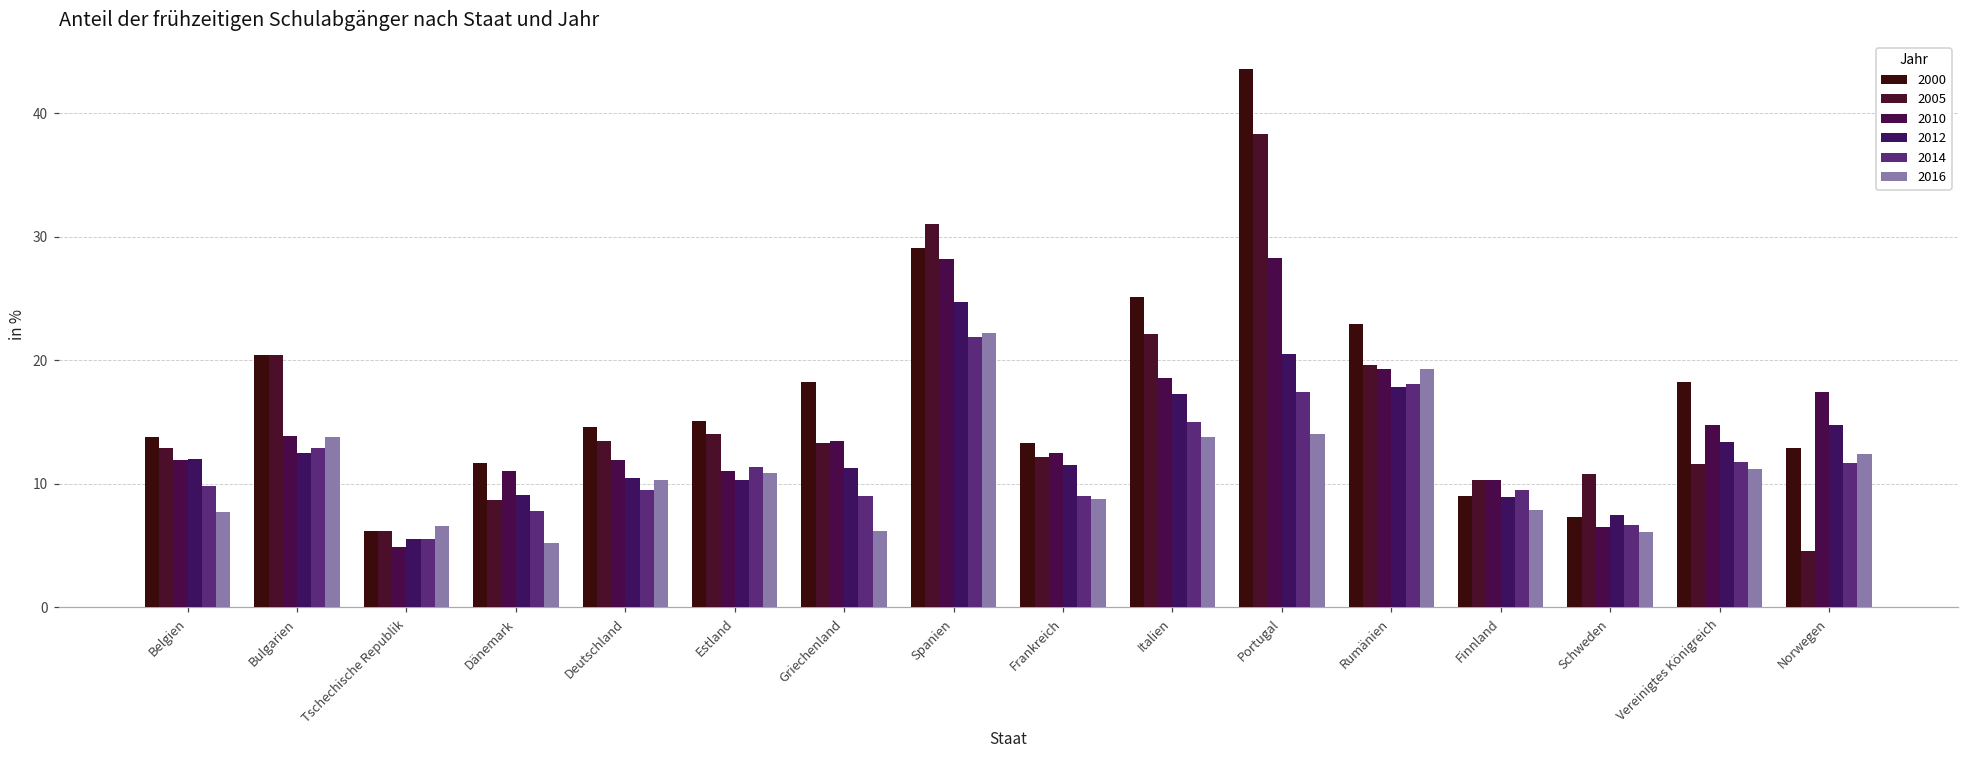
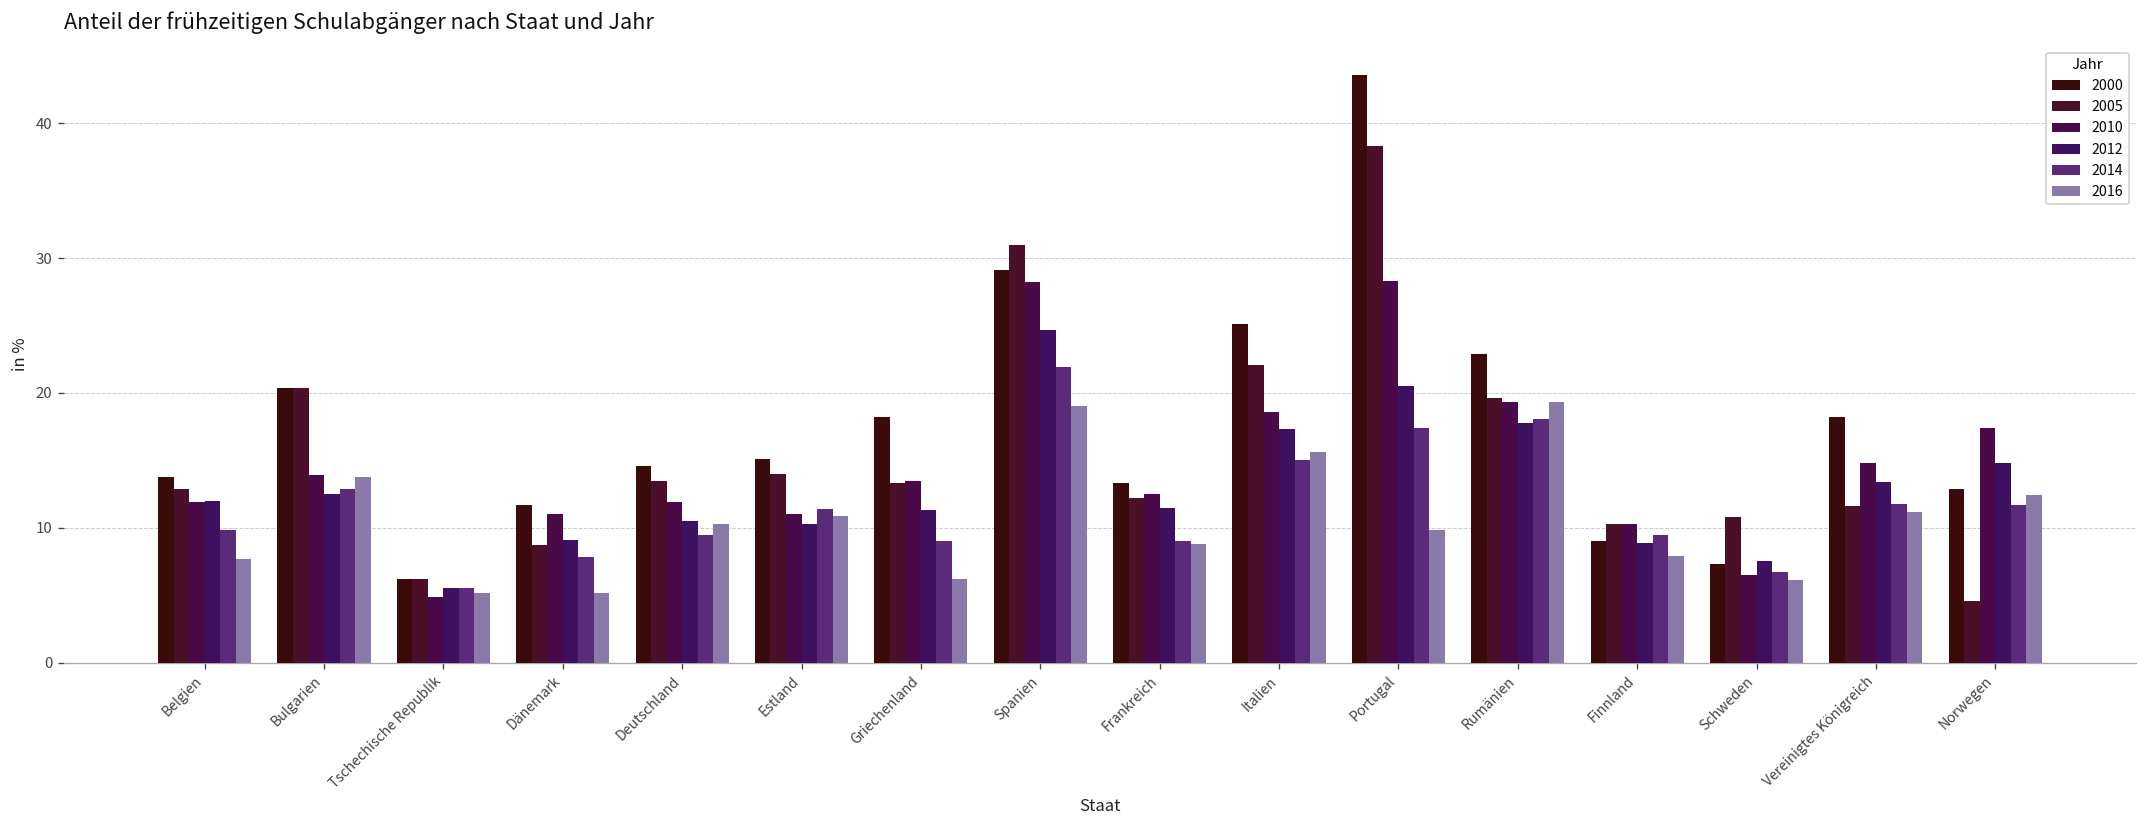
  {
    "2016": {
      "Belgien": 7.7,
      "Bulgarien": 13.8,
-     "Tschechische Republik": 6.6,
+     "Tschechische Republik": 5.2,
      "Dänemark": 5.2,
      "Deutschland": 10.3,
      "Estland": 10.9,
      "Griechenland": 6.2,
-     "Spanien": 22.2,
+     "Spanien": 19.0,
      "Frankreich": 8.8,
-     "Italien": 13.8,
-     "Portugal": 14.0,
+     "Italien": 15.6,
+     "Portugal": 9.8,
      "Rumänien": 19.3,
      "Finnland": 7.9,
      "Schweden": 6.1,
      "Vereinigtes Königreich": 11.2,
      "Norwegen": 12.4
    }
  }
